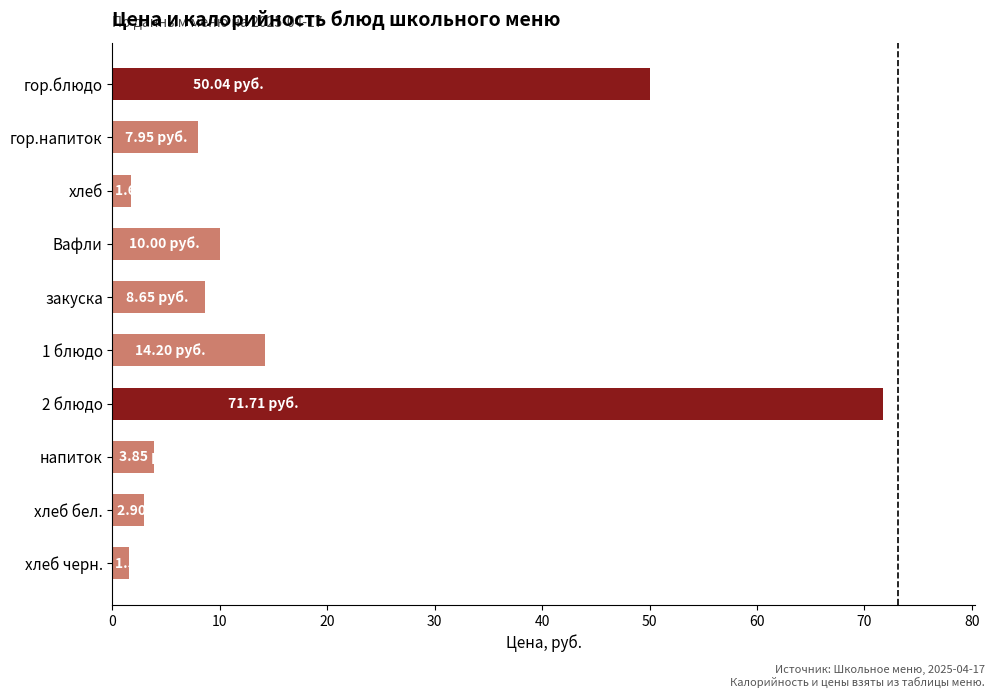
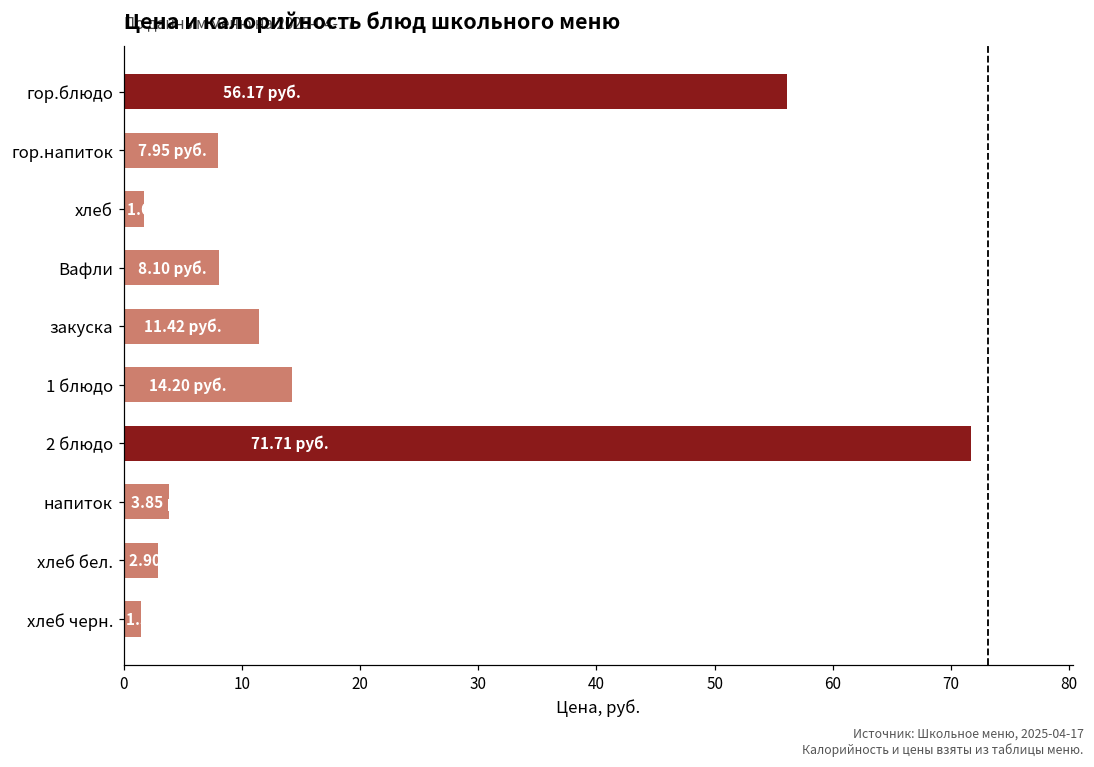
  {
-   "гор.блюдо": 50.04,
+   "гор.блюдо": 56.17,
    "гор.напиток": 7.95,
-   "Вафли": 10.00,
-   "закуска": 8.65,
+   "Вафли": 8.10,
+   "закуска": 11.42,
    "1 блюдо": 14.20,
    "2 блюдо": 71.71
  }
